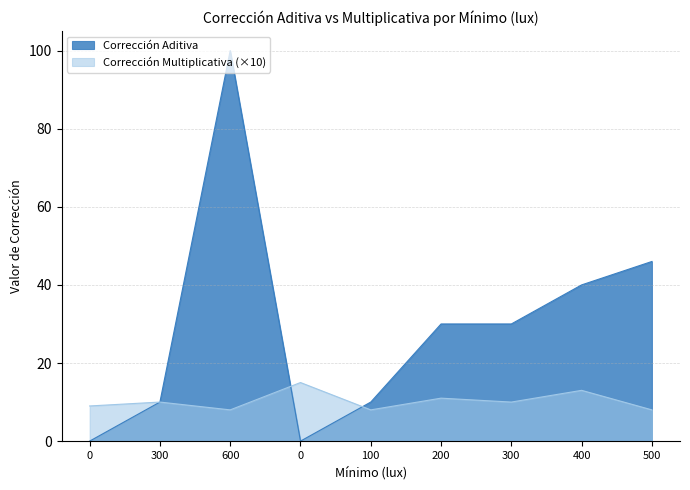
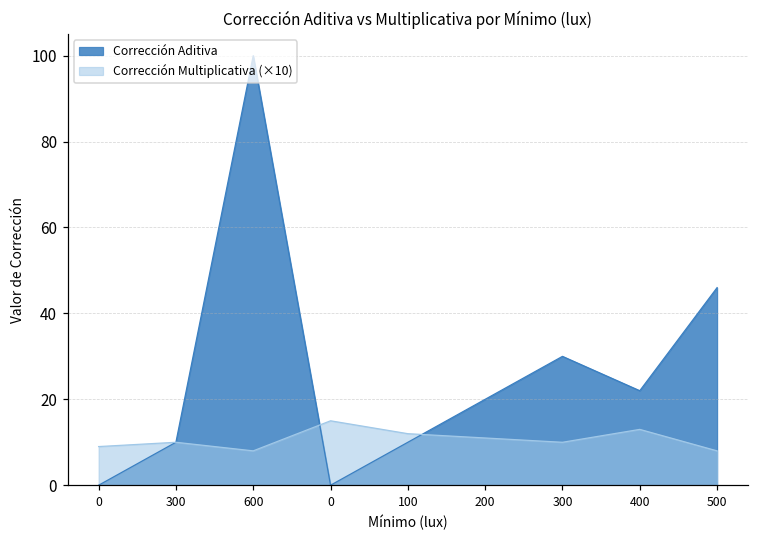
  {
    "Corrección Aditiva": {
      "100": 10,
-     "200": 30,
-     "400": 40,
+     "200": 20,
+     "400": 22,
      "500": 46
    },
    "Corrección Multiplicativa (×10)": {
      "600": 8,
-     "100": 8,
+     "100": 12,
      "200": 11,
      "400": 13,
      "500": 8
    }
  }
